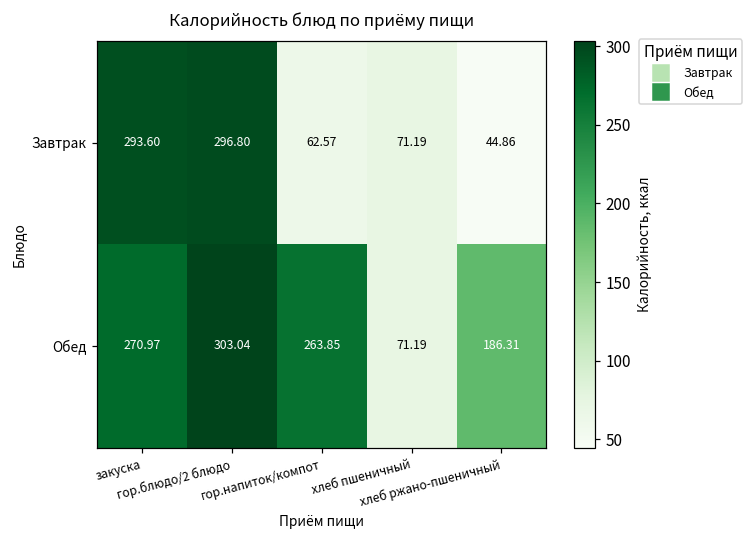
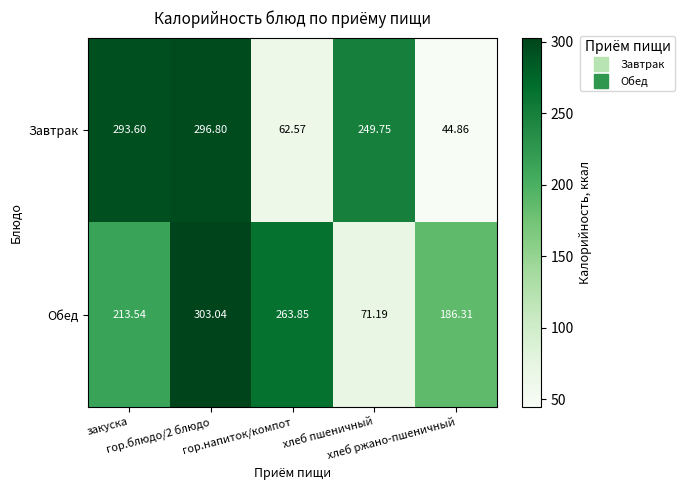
  {
    "Завтрак": {
      "закуска": 293.60,
      "гор.блюдо/2 блюдо": 296.80,
      "гор.напиток/компот": 62.57,
-     "хлеб пшеничный": 71.19,
+     "хлеб пшеничный": 249.75,
      "хлеб ржано-пшеничный": 44.86
    },
    "Обед": {
-     "закуска": 270.97,
+     "закуска": 213.54,
      "гор.блюдо/2 блюдо": 303.04,
      "гор.напиток/компот": 263.85,
      "хлеб пшеничный": 71.19,
      "хлеб ржано-пшеничный": 186.31
    }
  }
